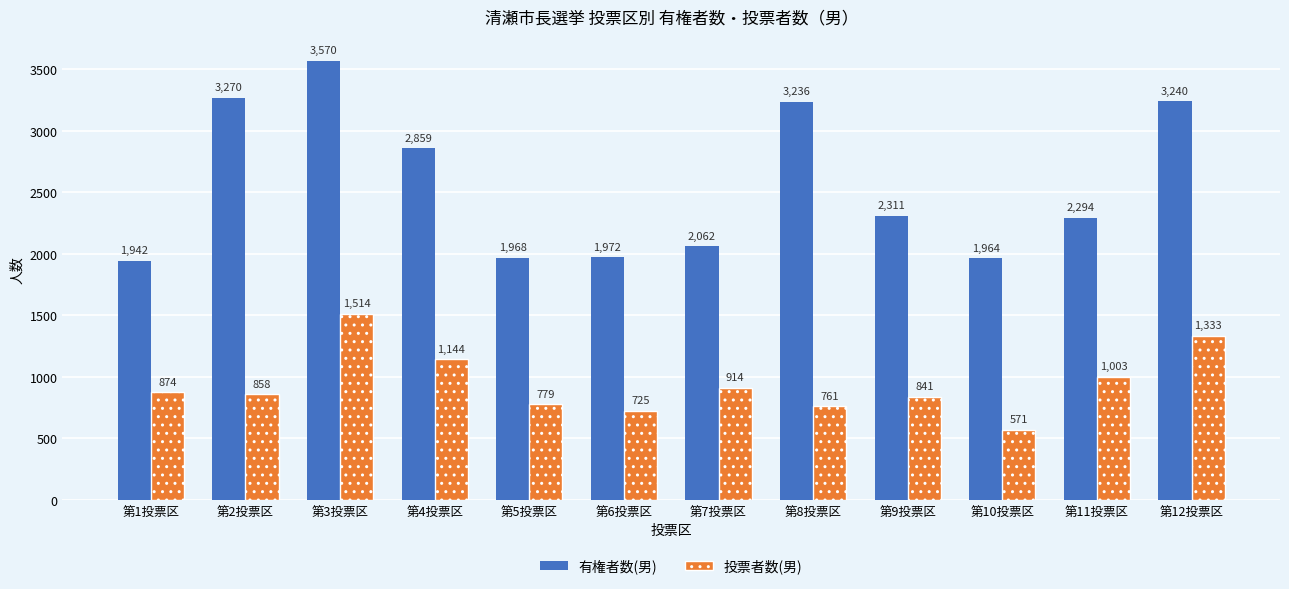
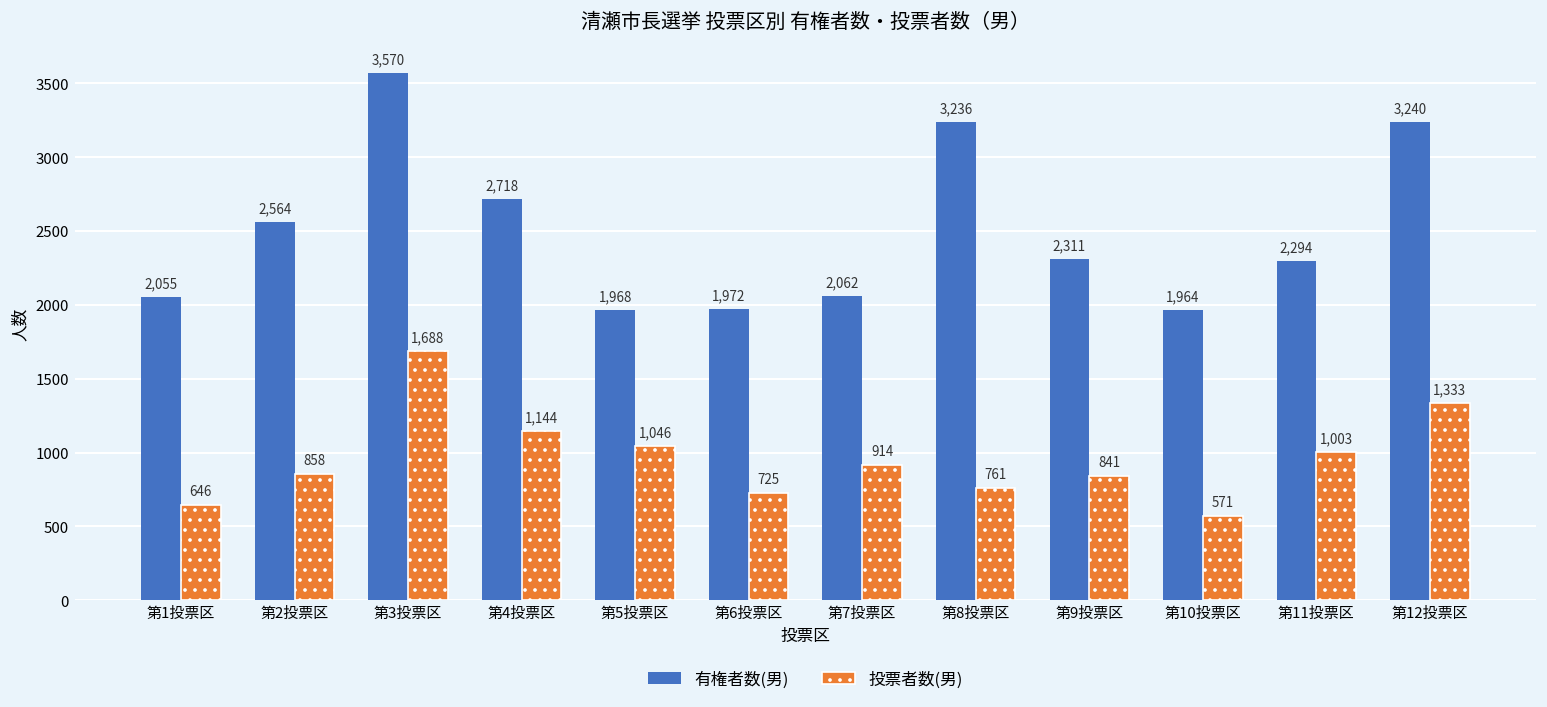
  {
    "有権者数(男)": {
-     "第1投票区": "1,942",
-     "第2投票区": "3,270",
+     "第1投票区": "2,055",
+     "第2投票区": "2,564",
      "第3投票区": "3,570",
-     "第4投票区": "2,859",
+     "第4投票区": "2,718",
      "第5投票区": "1,968",
      "第6投票区": "1,972",
      "第7投票区": "2,062",
      "第8投票区": "3,236",
      "第9投票区": "2,311",
      "第10投票区": "1,964",
      "第11投票区": "2,294",
      "第12投票区": "3,240"
    },
    "投票者数(男)": {
-     "第1投票区": "874",
+     "第1投票区": "646",
      "第2投票区": "858",
-     "第3投票区": "1,514",
+     "第3投票区": "1,688",
      "第4投票区": "1,144",
-     "第5投票区": "779",
+     "第5投票区": "1,046",
      "第6投票区": "725",
      "第7投票区": "914",
      "第8投票区": "761",
      "第9投票区": "841",
      "第10投票区": "571",
      "第11投票区": "1,003",
      "第12投票区": "1,333"
    }
  }
